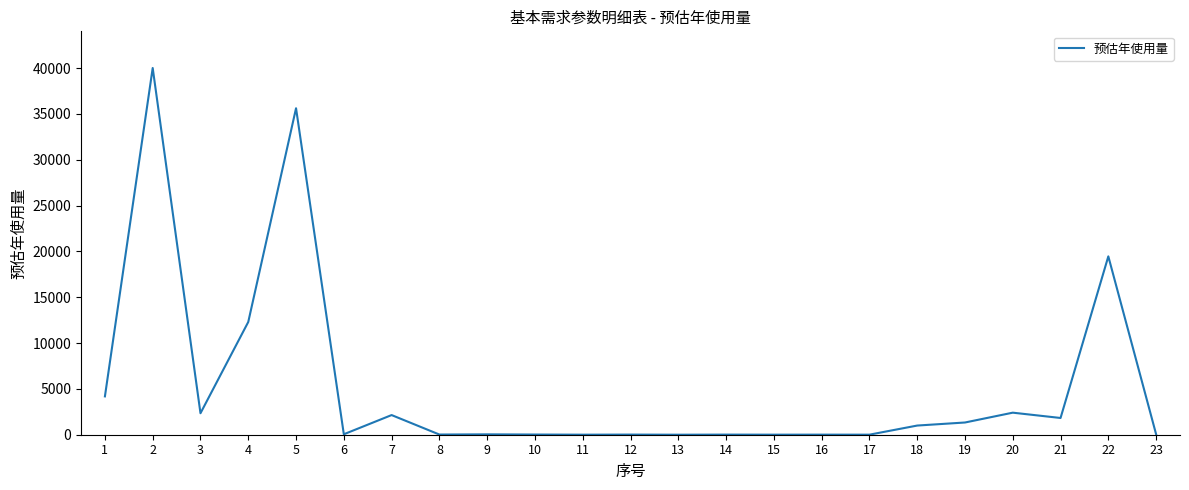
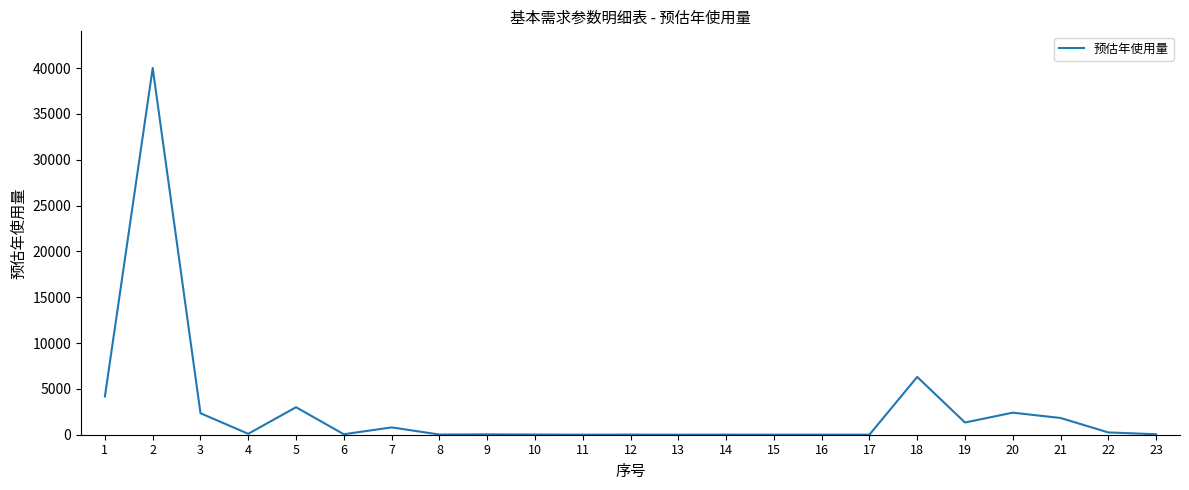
  {
    "1": 4000,
    "2": 40000,
    "3": 2000,
-   "4": 12000,
-   "5": 36000,
+   "4": 0,
+   "5": 3000,
    "6": 0,
-   "7": 2000,
+   "7": 1000,
    "8": 0,
    "9": 0,
    "10": 0,
    "11": 0,
    "12": 0,
    "13": 0,
    "14": 0,
    "15": 0,
    "16": 0,
    "17": 0,
-   "18": 1000,
+   "18": 6000,
    "19": 1000,
    "20": 2000,
    "21": 2000,
-   "22": 19000,
+   "22": 0,
    "23": 0
  }
